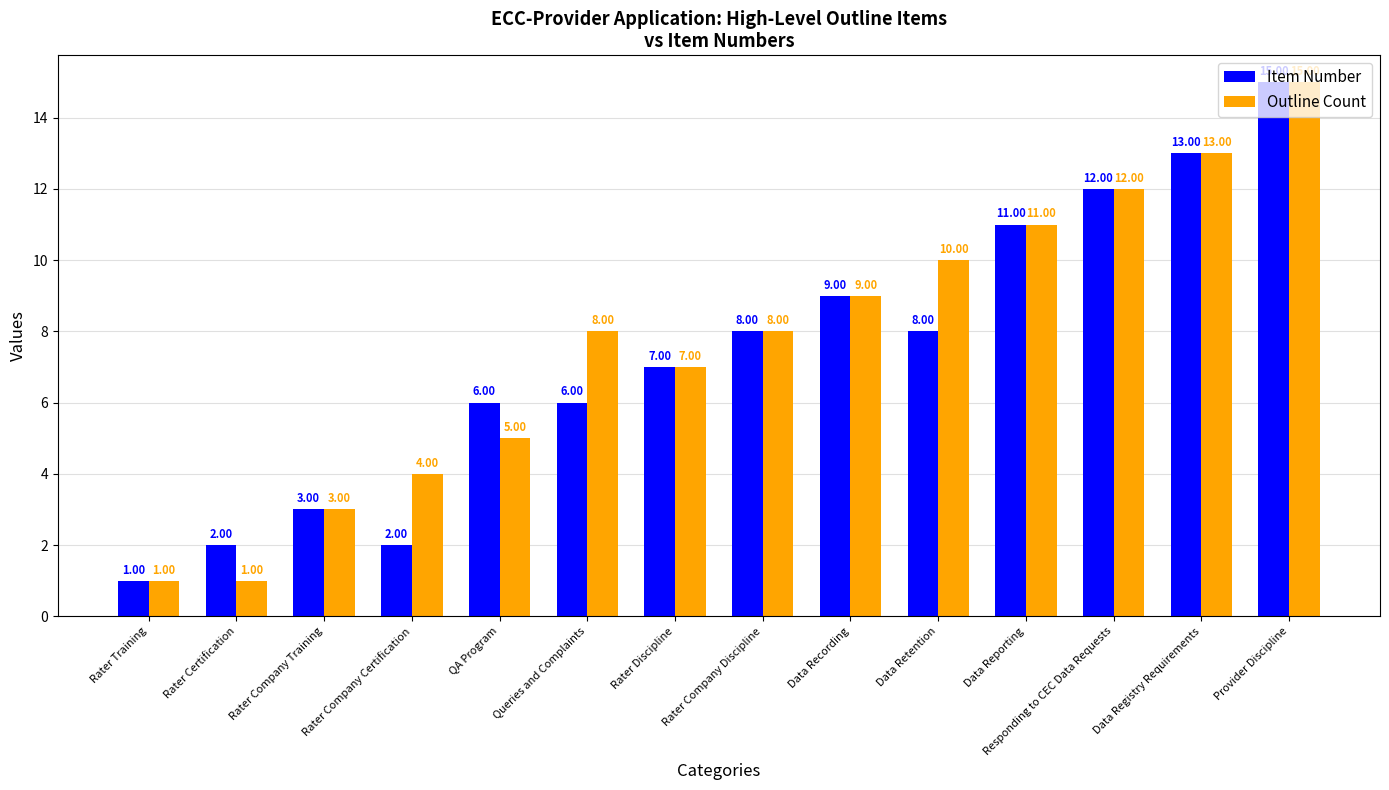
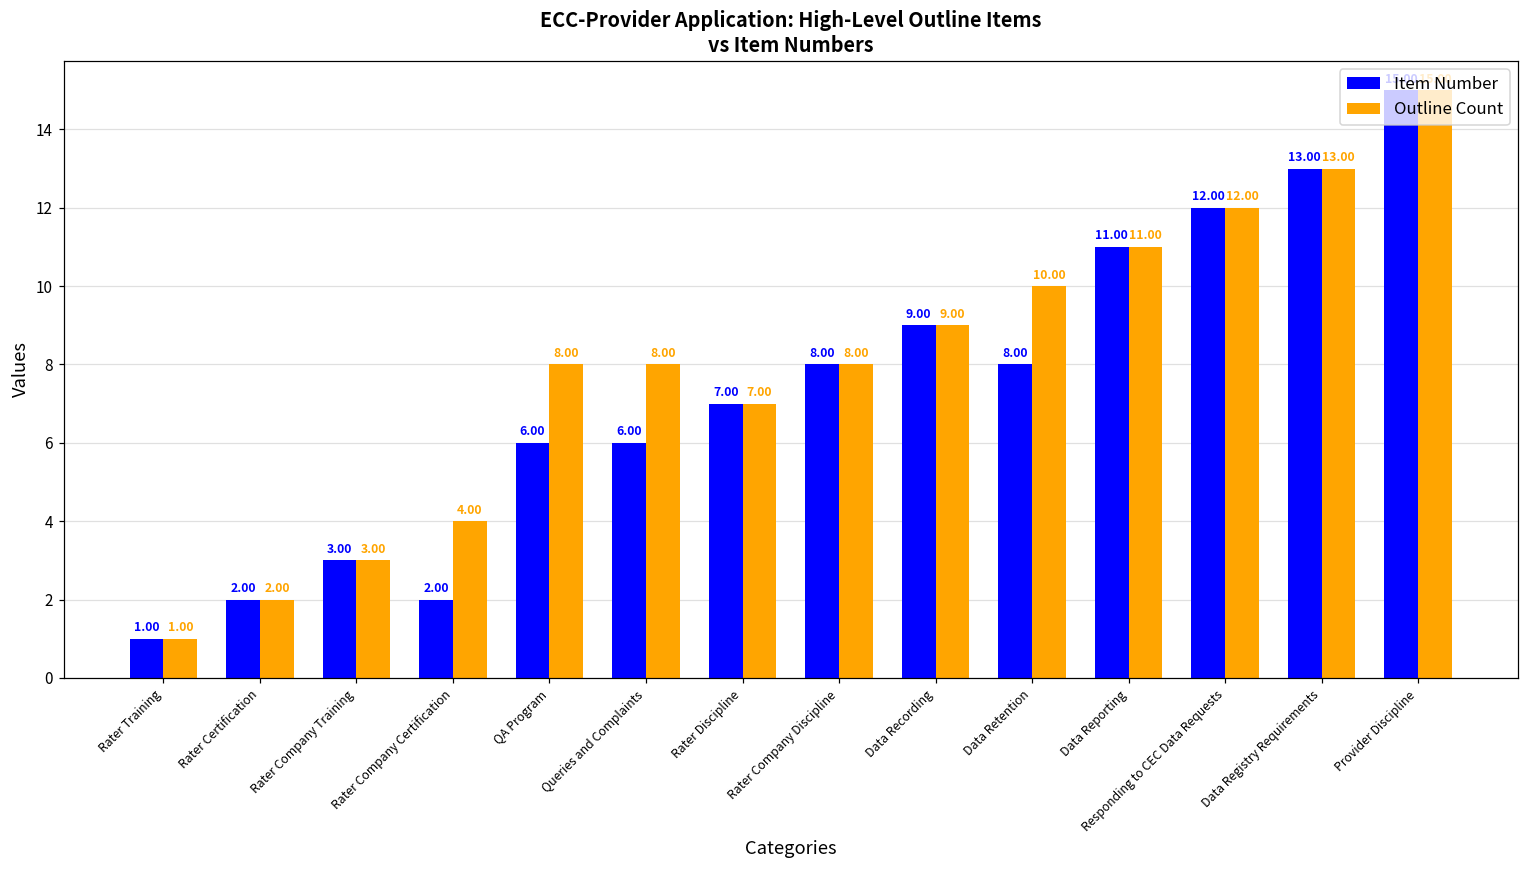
  {
    "Item Number": {
      "Rater Training": 1.00,
      "Rater Certification": 2.00,
      "Rater Company Training": 3.00,
      "Rater Company Certification": 2.00,
      "QA Program": 6.00,
      "Queries and Complaints": 6.00,
      "Rater Discipline": 7.00,
      "Rater Company Discipline": 8.00,
      "Data Recording": 9.00,
      "Data Retention": 8.00,
      "Data Reporting": 11.00,
      "Responding to CEC Data Requests": 12.00,
      "Data Registry Requirements": 13.00
    },
    "Outline Count": {
      "Rater Training": 1.00,
-     "Rater Certification": 1.00,
+     "Rater Certification": 2.00,
      "Rater Company Training": 3.00,
      "Rater Company Certification": 4.00,
-     "QA Program": 5.00,
+     "QA Program": 8.00,
      "Queries and Complaints": 8.00,
      "Rater Discipline": 7.00,
      "Rater Company Discipline": 8.00,
      "Data Recording": 9.00,
      "Data Retention": 10.00,
      "Data Reporting": 11.00,
      "Responding to CEC Data Requests": 12.00,
      "Data Registry Requirements": 13.00
    }
  }
